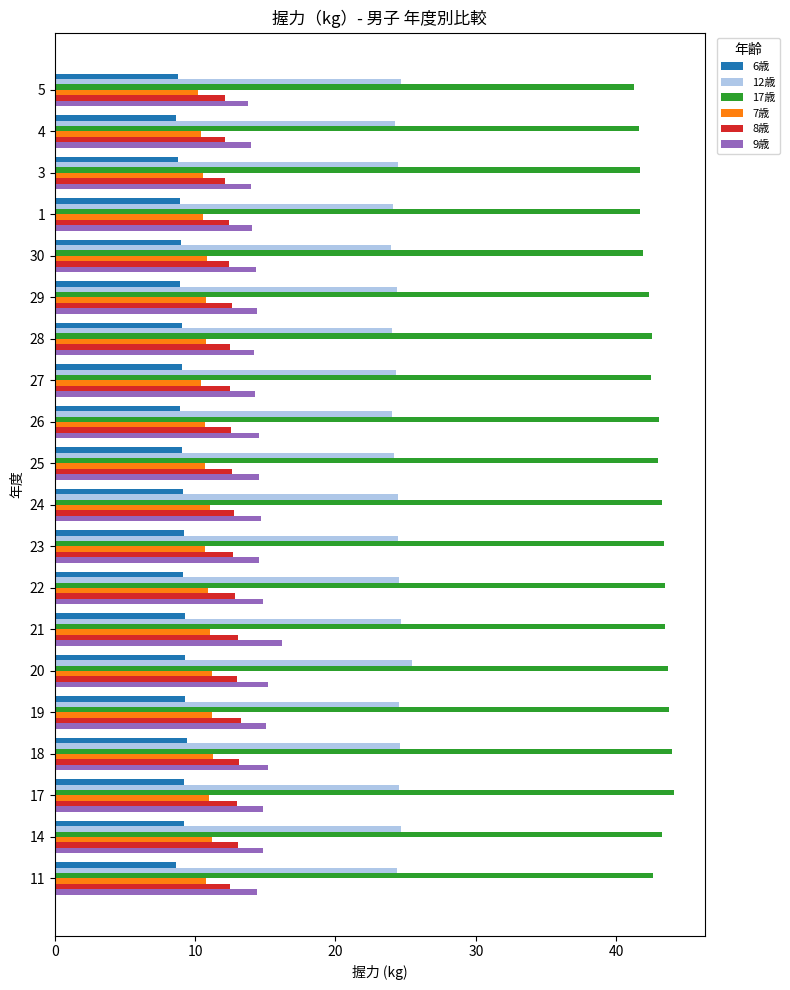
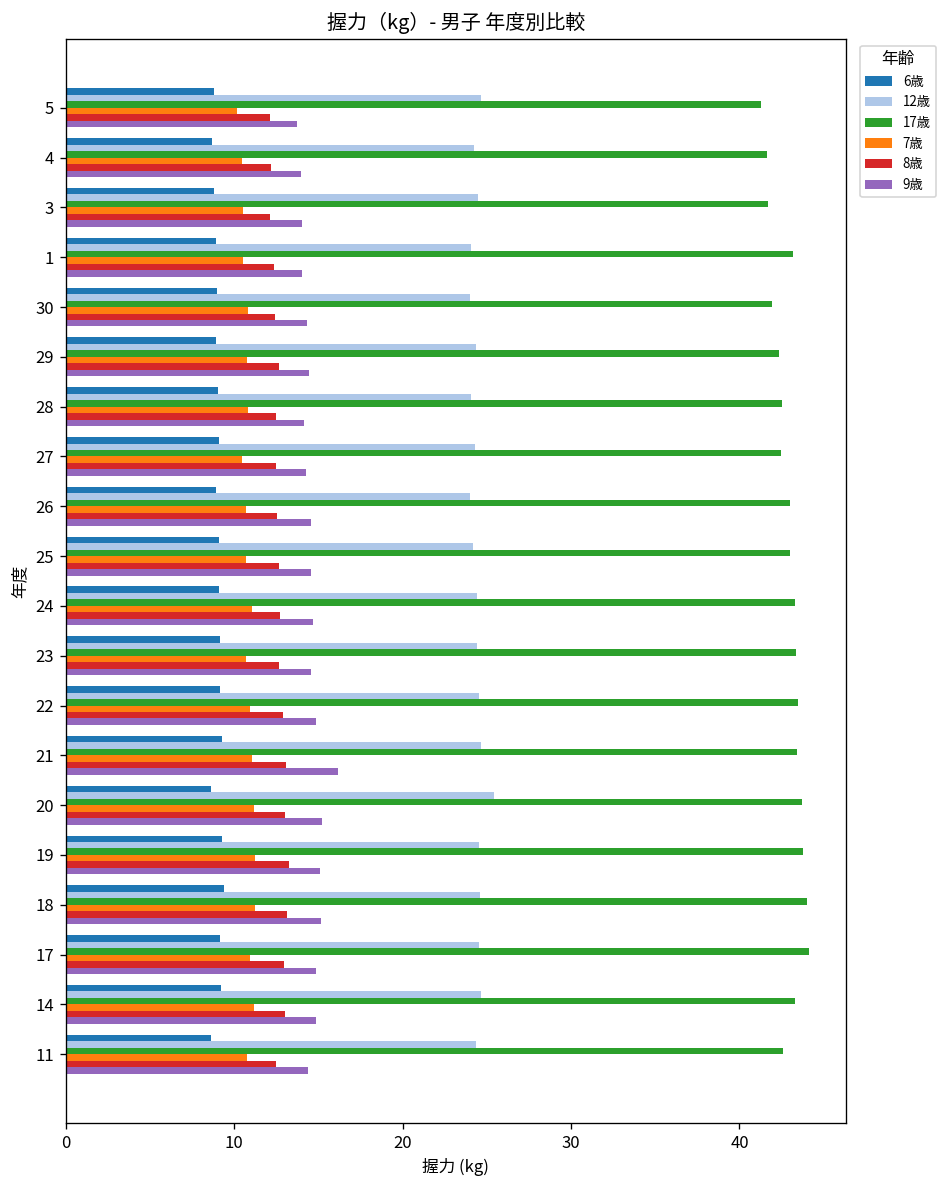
  {
    "6歳": {
      "5": 8.8,
      "4": 8.7,
      "3": 8.8,
      "1": 9.0,
      "30": 9.0,
      "29": 8.9,
      "28": 9.0,
      "27": 9.1,
      "26": 8.9,
      "25": 9.1,
      "24": 9.1,
      "23": 9.2,
      "22": 9.1,
      "21": 9.3,
-     "20": 9.3,
+     "20": 8.6,
      "19": 9.3,
      "18": 9.4,
      "17": 9.2,
      "14": 9.2,
      "11": 8.7
    },
    "12歳": {
      "5": 24.6,
      "4": 24.2,
      "3": 24.5,
      "1": 24.1,
      "30": 24.0,
      "29": 24.4,
      "28": 24.0,
      "27": 24.3,
      "26": 24.0,
      "25": 24.2,
      "24": 24.4,
      "23": 24.4,
      "22": 24.5,
      "21": 24.7,
      "20": 25.4,
      "19": 24.5,
      "18": 24.6,
      "17": 24.5,
      "14": 24.7,
      "11": 24.4
    },
    "17歳": {
      "5": 41.3,
      "4": 41.7,
      "3": 41.7,
-     "1": 41.7,
+     "1": 43.2,
      "30": 41.9,
      "29": 42.4,
      "28": 42.5,
      "27": 42.5,
      "26": 43.0,
      "25": 43.0,
      "24": 43.3,
      "23": 43.4,
      "22": 43.5,
      "21": 43.4,
      "20": 43.7,
      "19": 43.7,
      "18": 44.0,
      "17": 44.1,
      "14": 43.3,
      "11": 42.6
    },
    "7歳": {
      "5": 10.2,
      "4": 10.4,
      "3": 10.5,
      "1": 10.5,
      "30": 10.8,
      "29": 10.7,
      "28": 10.8,
      "27": 10.4,
      "26": 10.7,
      "25": 10.7,
      "24": 11.1,
      "23": 10.7,
      "22": 10.9,
      "21": 11.1,
      "20": 11.2,
      "19": 11.2,
      "18": 11.3,
      "17": 11.0,
      "14": 11.2,
      "11": 10.8
    },
    "8歳": {
      "5": 12.1,
      "4": 12.2,
      "3": 12.1,
      "1": 12.4,
      "30": 12.4,
      "29": 12.6,
      "28": 12.5,
      "27": 12.5,
      "26": 12.6,
      "25": 12.7,
      "24": 12.7,
      "23": 12.7,
      "22": 12.9,
      "21": 13.0,
      "20": 13.0,
      "19": 13.2,
      "18": 13.1,
      "17": 13.0,
      "14": 13.0,
      "11": 12.5
    },
    "9歳": {
      "5": 13.7,
      "4": 14.0,
      "3": 14.0,
      "1": 14.1,
      "30": 14.3,
      "29": 14.4,
      "28": 14.2,
      "27": 14.3,
      "26": 14.5,
      "25": 14.5,
      "24": 14.7,
      "23": 14.6,
      "22": 14.9,
      "21": 16.2,
      "20": 15.2,
      "19": 15.1,
      "18": 15.2,
      "17": 14.8,
      "14": 14.8,
      "11": 14.4
    }
  }
